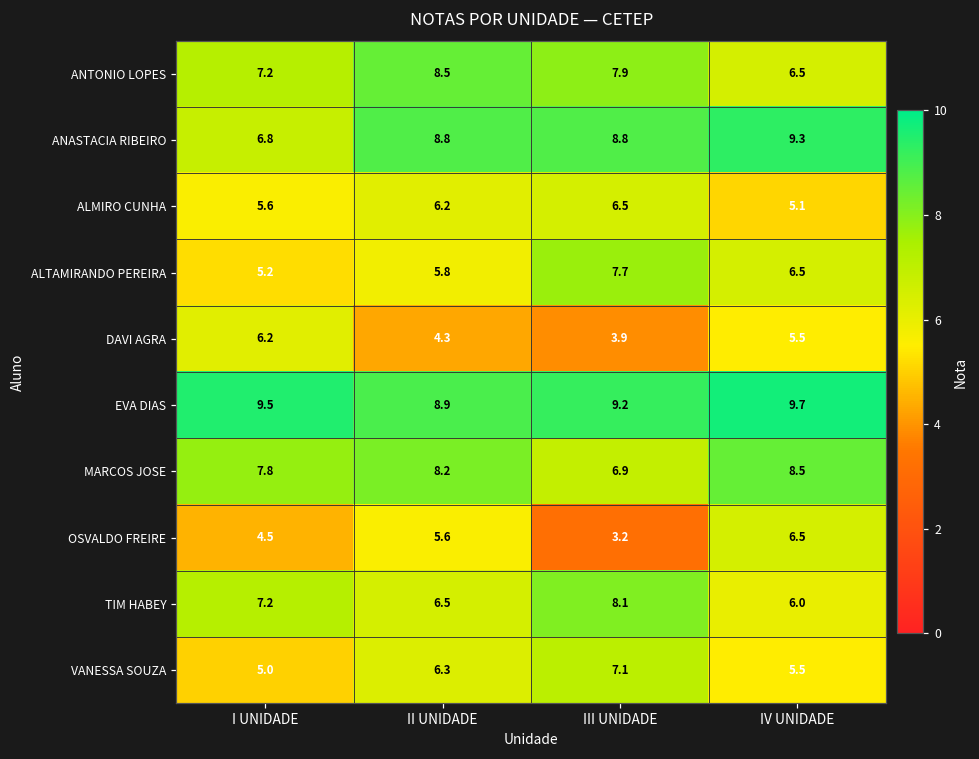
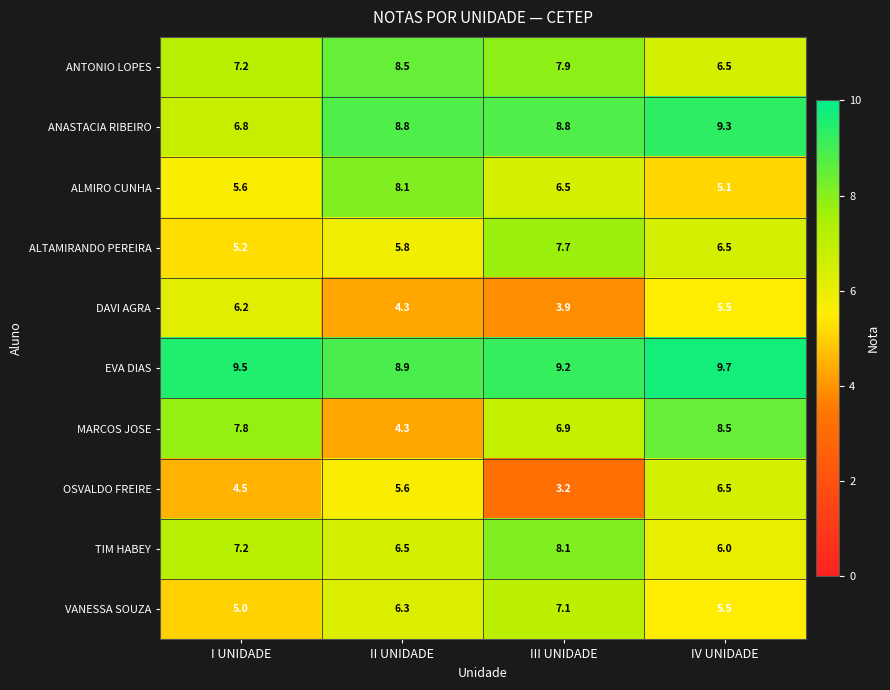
  {
    "ANTONIO LOPES": {
      "I UNIDADE": 7.2,
      "II UNIDADE": 8.5,
      "III UNIDADE": 7.9,
      "IV UNIDADE": 6.5
    },
    "ANASTACIA RIBEIRO": {
      "I UNIDADE": 6.8,
      "II UNIDADE": 8.8,
      "III UNIDADE": 8.8,
      "IV UNIDADE": 9.3
    },
    "ALMIRO CUNHA": {
      "I UNIDADE": 5.6,
-     "II UNIDADE": 6.2,
+     "II UNIDADE": 8.1,
      "III UNIDADE": 6.5,
      "IV UNIDADE": 5.1
    },
    "ALTAMIRANDO PEREIRA": {
      "I UNIDADE": 5.2,
      "II UNIDADE": 5.8,
      "III UNIDADE": 7.7,
      "IV UNIDADE": 6.5
    },
    "DAVI AGRA": {
      "I UNIDADE": 6.2,
      "II UNIDADE": 4.3,
      "III UNIDADE": 3.9,
      "IV UNIDADE": 5.5
    },
    "EVA DIAS": {
      "I UNIDADE": 9.5,
      "II UNIDADE": 8.9,
      "III UNIDADE": 9.2,
      "IV UNIDADE": 9.7
    },
    "MARCOS JOSE": {
      "I UNIDADE": 7.8,
-     "II UNIDADE": 8.2,
+     "II UNIDADE": 4.3,
      "III UNIDADE": 6.9,
      "IV UNIDADE": 8.5
    },
    "OSVALDO FREIRE": {
      "I UNIDADE": 4.5,
      "II UNIDADE": 5.6,
      "III UNIDADE": 3.2,
      "IV UNIDADE": 6.5
    },
    "TIM HABEY": {
      "I UNIDADE": 7.2,
      "II UNIDADE": 6.5,
      "III UNIDADE": 8.1,
      "IV UNIDADE": 6.0
    },
    "VANESSA SOUZA": {
      "I UNIDADE": 5.0,
      "II UNIDADE": 6.3,
      "III UNIDADE": 7.1,
      "IV UNIDADE": 5.5
    }
  }
